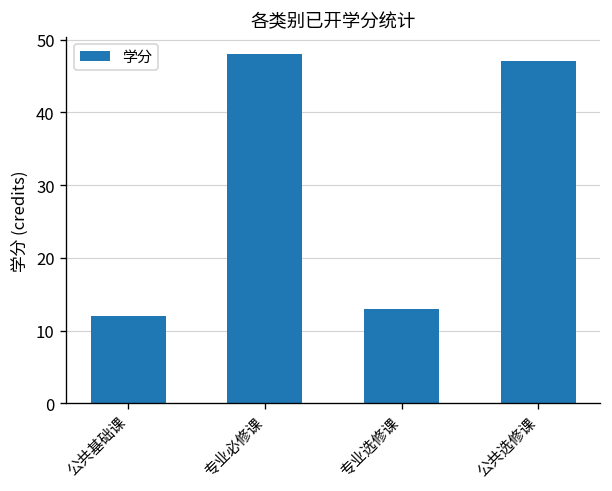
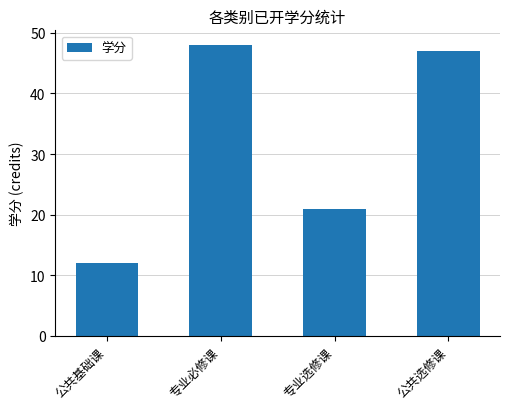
  {
    "公共基础课": 12,
    "专业必修课": 48,
-   "专业选修课": 13,
+   "专业选修课": 21,
    "公共选修课": 47
  }
